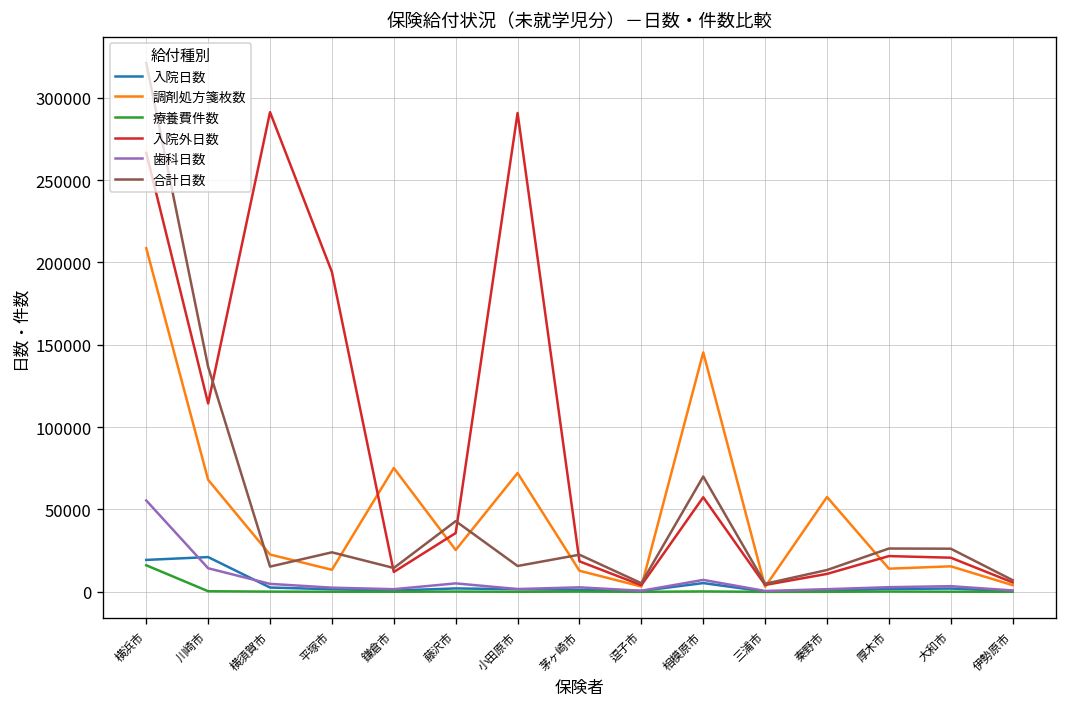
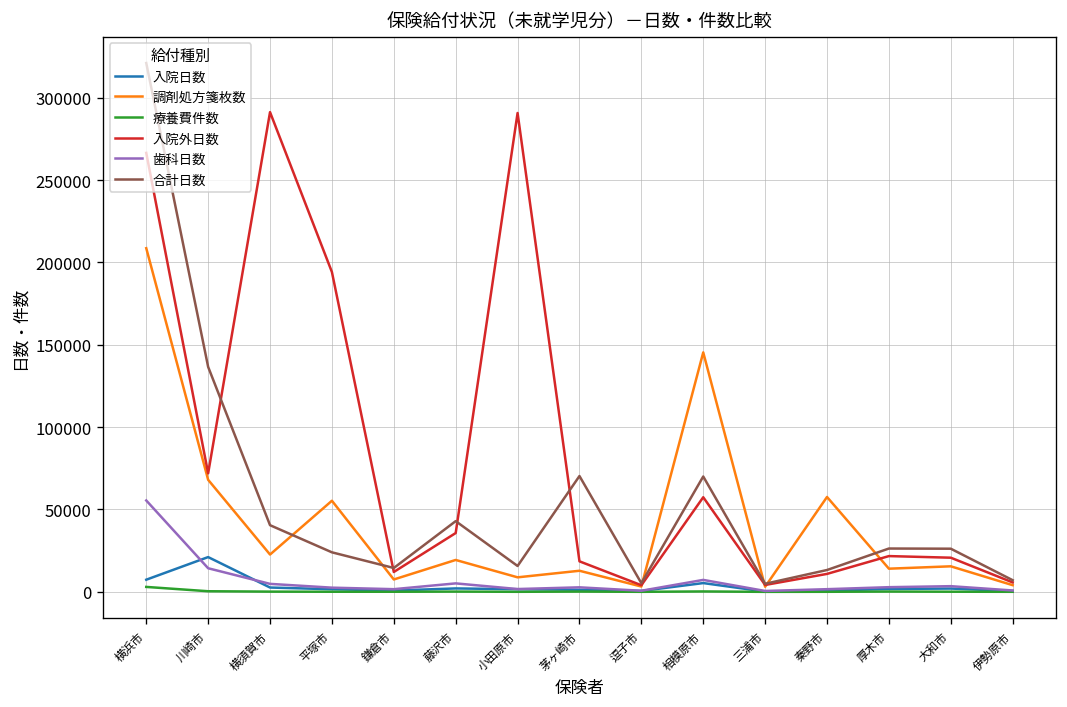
  {
    "入院日数": {
-     "横浜市": 19000,
+     "横浜市": 7000,
      "川崎市": 21000,
      "横須賀市": 3000,
      "藤沢市": 2000,
      "相模原市": 5000
    },
    "調剤処方箋枚数": {
      "横浜市": 209000,
      "川崎市": 68000,
      "横須賀市": 23000,
-     "平塚市": 13000,
-     "鎌倉市": 75000,
-     "藤沢市": 25000,
-     "小田原市": 72000,
+     "平塚市": 55000,
+     "鎌倉市": 8000,
+     "藤沢市": 19000,
+     "小田原市": 9000,
      "茅ヶ崎市": 13000,
      "相模原市": 145000,
      "秦野市": 58000,
      "厚木市": 14000,
      "大和市": 16000
    },
    "療養費件数": {
-     "横浜市": 16000,
+     "横浜市": 3000,
      "川崎市": 0,
      "横須賀市": 0,
      "藤沢市": 0,
      "相模原市": 0,
      "大和市": 0
    },
    "入院外日数": {
-     "川崎市": 114000,
+     "川崎市": 72000,
      "横須賀市": 291000,
      "平塚市": 194000,
      "鎌倉市": 12000,
      "藤沢市": 36000,
      "小田原市": 291000,
      "茅ヶ崎市": 19000,
      "相模原市": 57000,
      "秦野市": 11000,
      "厚木市": 22000,
      "大和市": 21000
    },
    "歯科日数": {
      "横浜市": 55000,
      "川崎市": 14000,
      "横須賀市": 5000,
      "藤沢市": 5000,
      "相模原市": 7000
    },
    "合計日数": {
      "川崎市": 137000,
-     "横須賀市": 15000,
+     "横須賀市": 40000,
      "平塚市": 24000,
      "鎌倉市": 14000,
      "藤沢市": 43000,
      "小田原市": 16000,
-     "茅ヶ崎市": 23000,
+     "茅ヶ崎市": 70000,
      "相模原市": 70000,
      "秦野市": 13000,
      "厚木市": 26000,
      "大和市": 26000
    }
  }
